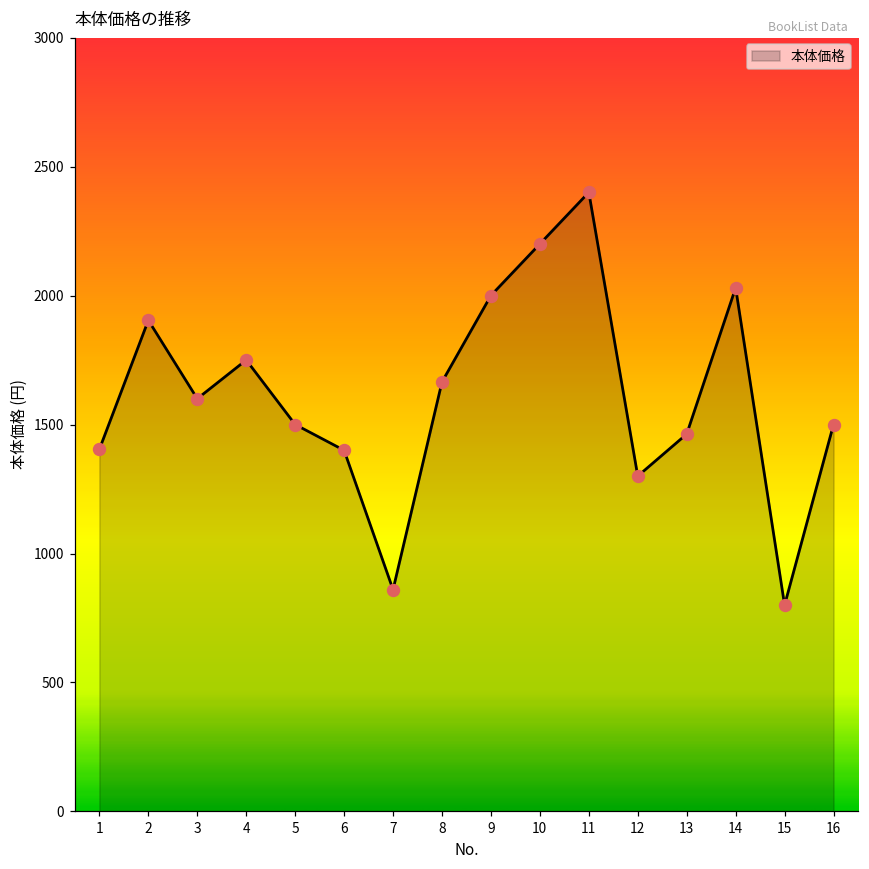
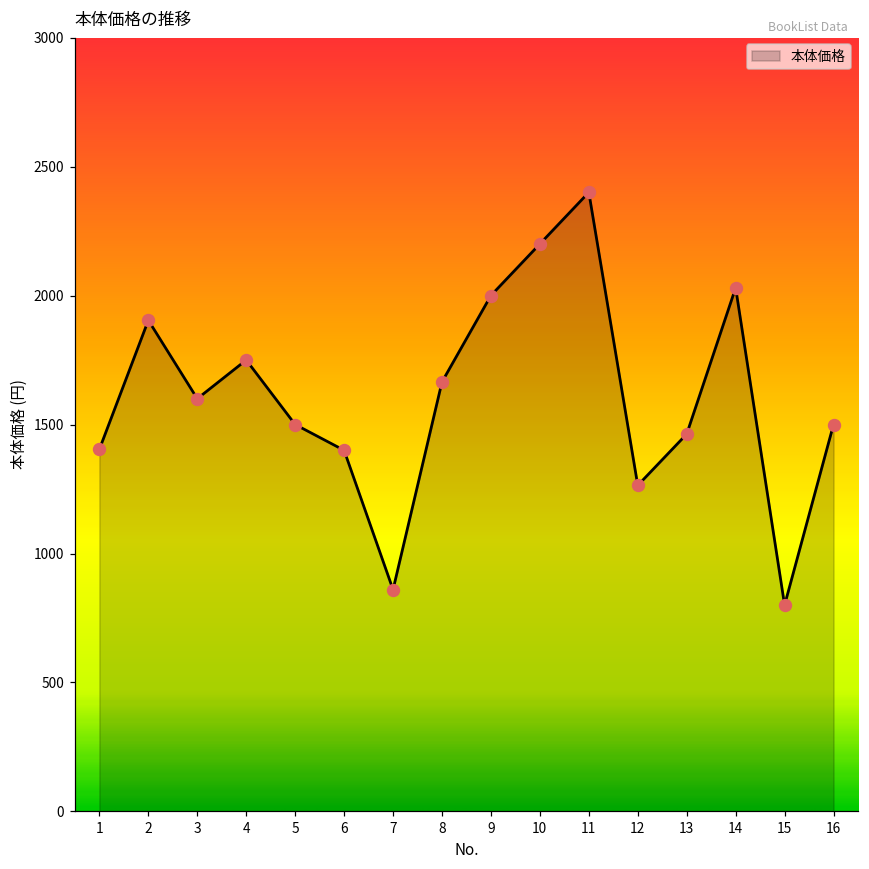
  {
    "1": 1400,
    "2": 1900,
    "3": 1600,
    "4": 1750,
    "5": 1500,
    "6": 1400,
    "7": 860,
    "8": 1670,
    "9": 2000,
    "10": 2200,
    "11": 2400,
-   "12": 1300,
+   "12": 1260,
    "13": 1460,
    "14": 2030,
    "15": 800,
    "16": 1500
  }
